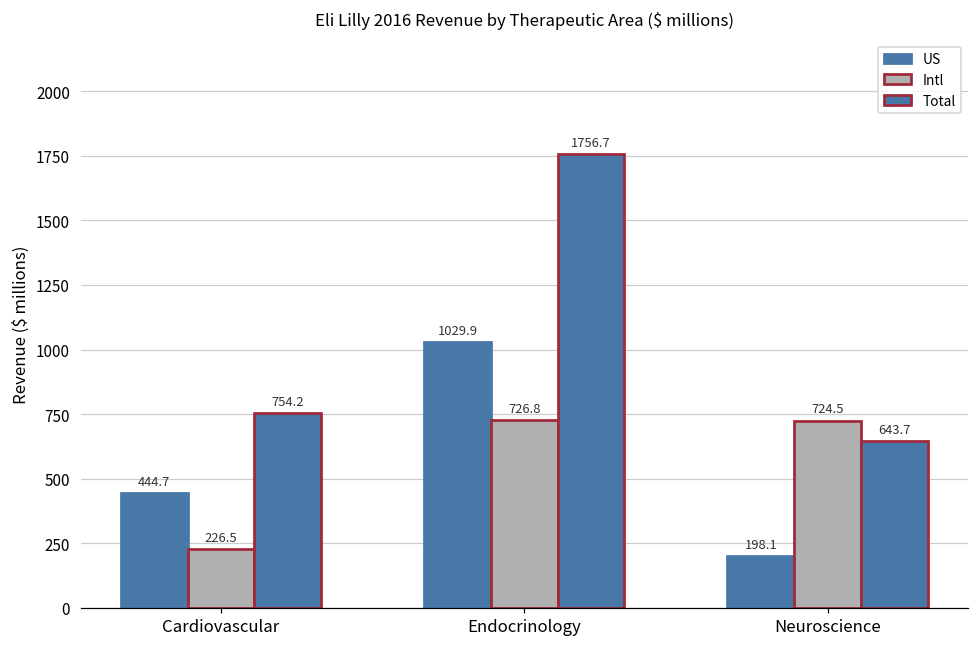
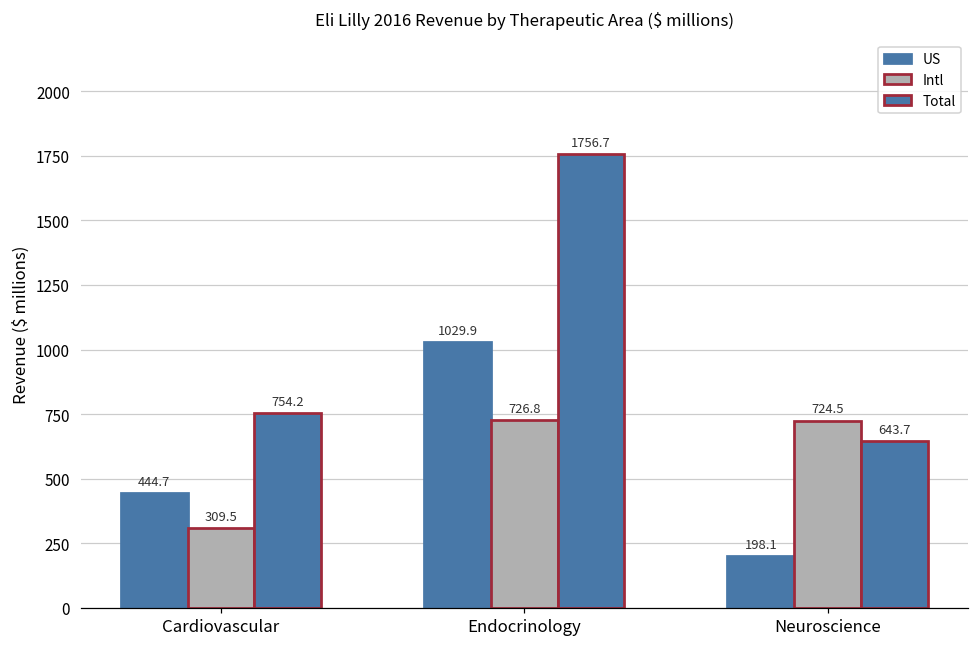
  {
    "Intl": {
-     "Cardiovascular": 226.5,
+     "Cardiovascular": 309.5,
      "Endocrinology": 726.8,
      "Neuroscience": 724.5
    }
  }
